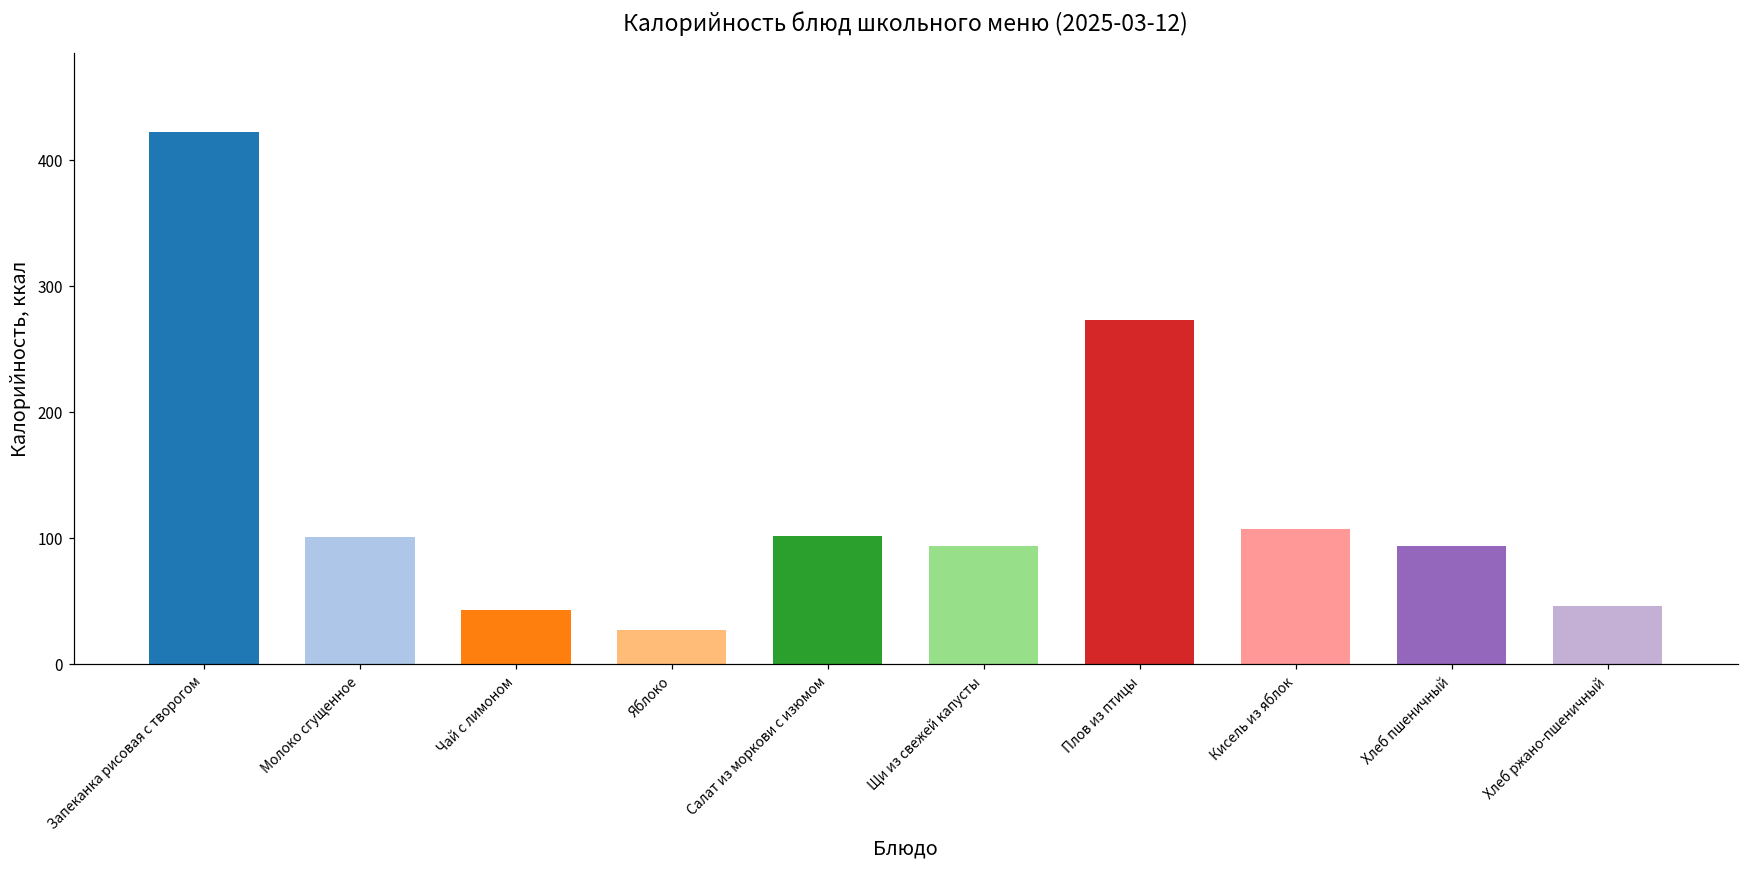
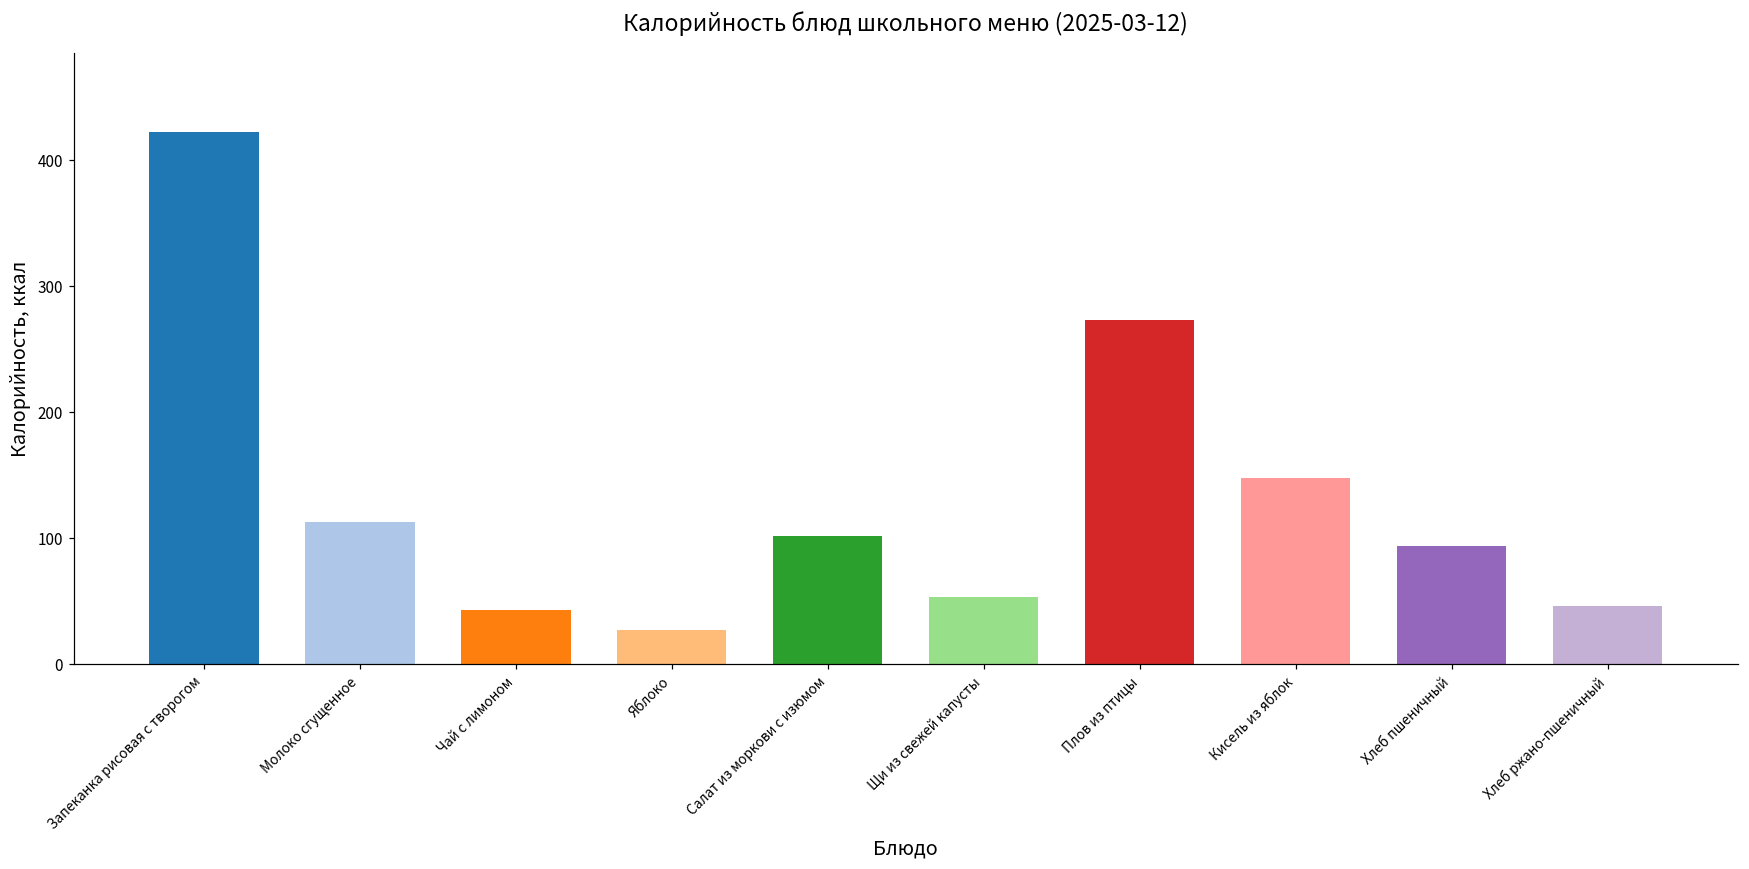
  {
    "Запеканка рисовая с творогом": 422,
-   "Молоко сгущенное": 101,
+   "Молоко сгущенное": 113,
    "Чай с лимоном": 43,
    "Яблоко": 27,
    "Салат из моркови с изюмом": 102,
-   "Щи из свежей капусты": 94,
+   "Щи из свежей капусты": 53,
    "Плов из птицы": 273,
-   "Кисель из яблок": 107,
+   "Кисель из яблок": 147,
    "Хлеб пшеничный": 94,
    "Хлеб ржано-пшеничный": 46
  }
